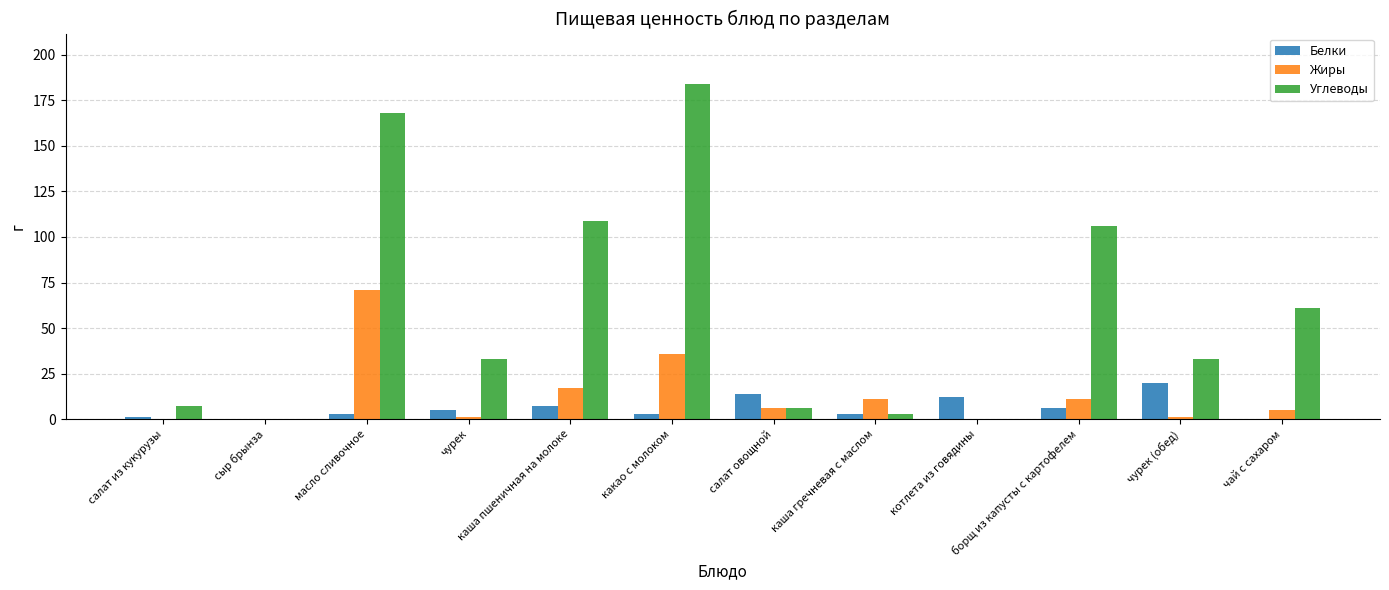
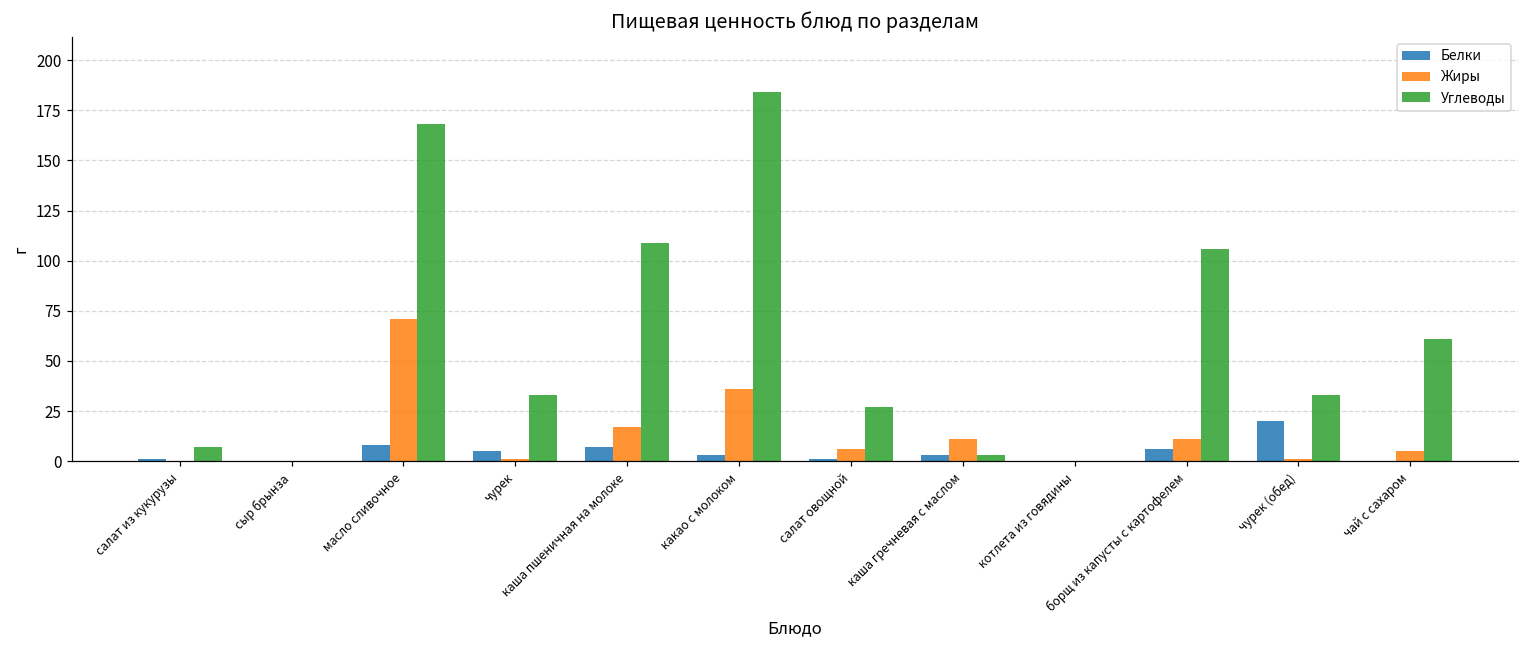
  {
    "Белки": {
      "сыр брынза": 0,
-     "масло сливочное": 3,
+     "масло сливочное": 8,
      "чурек": 5,
      "каша пшеничная на молоке": 7,
      "какао с молоком": 3,
-     "салат овощной": 14,
+     "салат овощной": 1,
      "каша гречневая с маслом": 3,
-     "котлета из говядины": 12,
+     "котлета из говядины": 0,
      "борщ из капусты с картофелем": 6,
      "чурек (обед)": 20,
      "чай с сахаром": 0
    },
    "Жиры": {
      "салат из кукурузы": 0,
      "сыр брынза": 0,
      "масло сливочное": 71,
      "каша пшеничная на молоке": 17,
      "какао с молоком": 36,
      "салат овощной": 6,
      "каша гречневая с маслом": 11,
      "котлета из говядины": 0,
      "борщ из капусты с картофелем": 11,
      "чай с сахаром": 5
    },
    "Углеводы": {
      "салат из кукурузы": 7,
      "сыр брынза": 0,
      "масло сливочное": 168,
      "чурек": 33,
      "каша пшеничная на молоке": 109,
      "какао с молоком": 184,
-     "салат овощной": 6,
+     "салат овощной": 27,
      "каша гречневая с маслом": 3,
      "котлета из говядины": 0,
      "борщ из капусты с картофелем": 106,
      "чурек (обед)": 33,
      "чай с сахаром": 61
    }
  }
